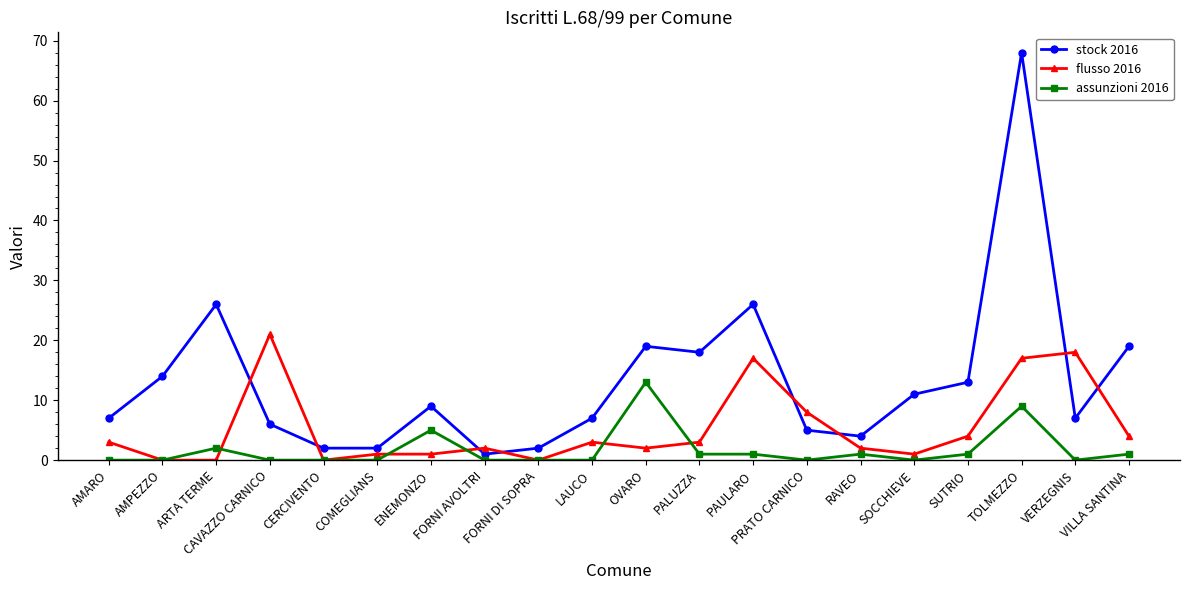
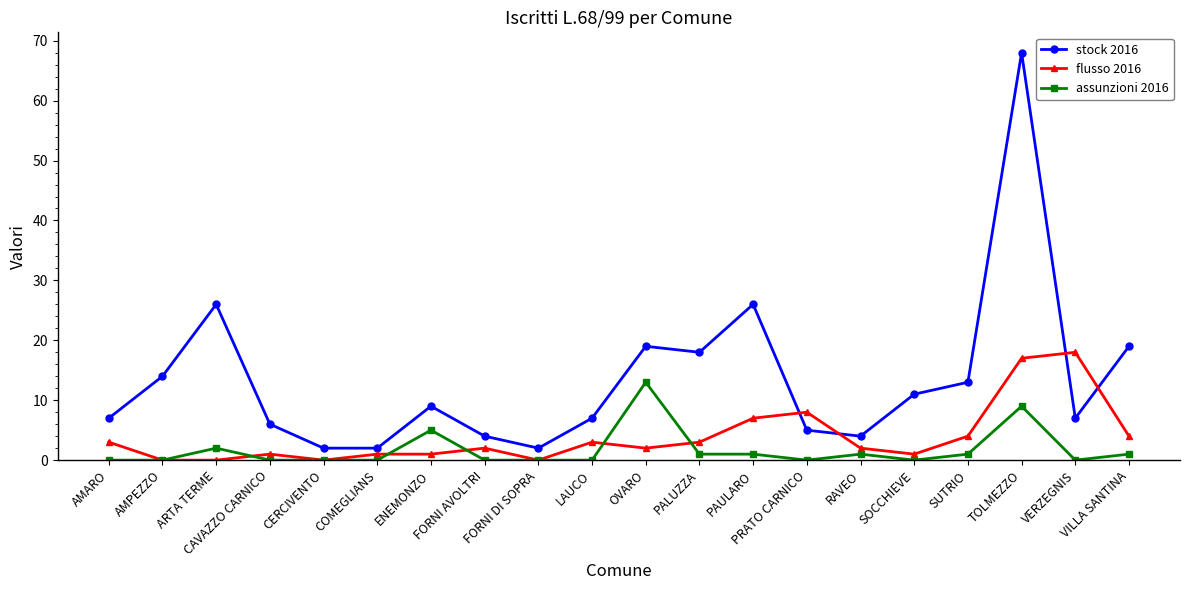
  {
    "stock 2016": {
      "AMARO": 7,
      "AMPEZZO": 14,
      "ARTA TERME": 26,
      "CAVAZZO CARNICO": 6,
      "CERCIVENTO": 2,
      "COMEGLIANS": 2,
      "ENEMONZO": 9,
-     "FORNI AVOLTRI": 1,
+     "FORNI AVOLTRI": 4,
      "FORNI DI SOPRA": 2,
      "LAUCO": 7,
      "OVARO": 19,
      "PALUZZA": 18,
      "PAULARO": 26,
      "PRATO CARNICO": 5,
      "RAVEO": 4,
      "SOCCHIEVE": 11,
      "SUTRIO": 13,
      "TOLMEZZO": 68,
      "VERZEGNIS": 7,
      "VILLA SANTINA": 19
    },
    "flusso 2016": {
      "AMARO": 3,
      "ARTA TERME": 0,
-     "CAVAZZO CARNICO": 21,
+     "CAVAZZO CARNICO": 1,
      "COMEGLIANS": 1,
      "ENEMONZO": 1,
      "FORNI AVOLTRI": 2,
      "LAUCO": 3,
      "OVARO": 2,
      "PALUZZA": 3,
-     "PAULARO": 17,
+     "PAULARO": 7,
      "PRATO CARNICO": 8,
      "RAVEO": 2,
      "SOCCHIEVE": 1,
      "SUTRIO": 4,
      "TOLMEZZO": 17,
      "VERZEGNIS": 18,
      "VILLA SANTINA": 4
    },
    "assunzioni 2016": {
      "AMARO": 0,
      "ARTA TERME": 2,
      "CAVAZZO CARNICO": 0,
      "COMEGLIANS": 0,
      "ENEMONZO": 5,
      "FORNI AVOLTRI": 0,
      "LAUCO": 0,
      "OVARO": 13,
      "PALUZZA": 1,
      "PAULARO": 1,
      "PRATO CARNICO": 0,
      "RAVEO": 1,
      "SOCCHIEVE": 0,
      "SUTRIO": 1,
      "TOLMEZZO": 9,
      "VERZEGNIS": 0,
      "VILLA SANTINA": 1
    }
  }
